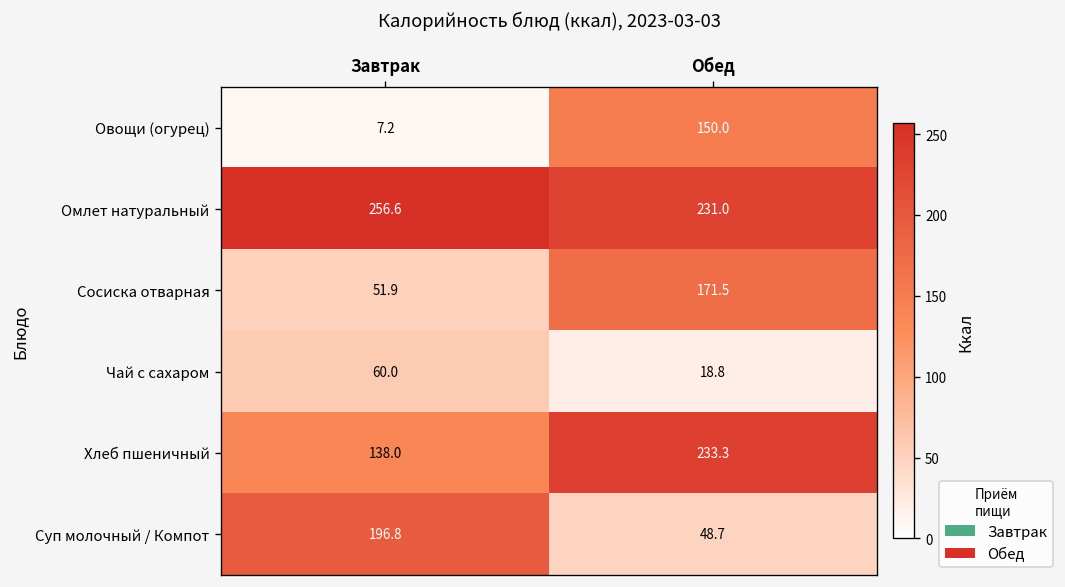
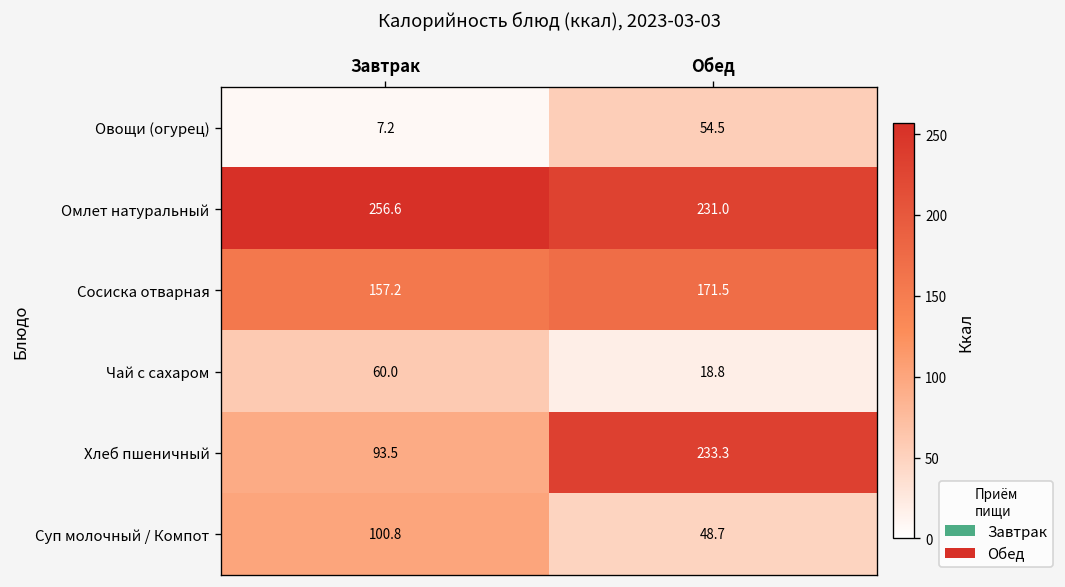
  {
    "Овощи (огурец)": {
      "Завтрак": 7.2,
-     "Обед": 150.0
+     "Обед": 54.5
    },
    "Омлет натуральный": {
      "Завтрак": 256.6,
      "Обед": 231.0
    },
    "Сосиска отварная": {
-     "Завтрак": 51.9,
+     "Завтрак": 157.2,
      "Обед": 171.5
    },
    "Чай с сахаром": {
      "Завтрак": 60.0,
      "Обед": 18.8
    },
    "Хлеб пшеничный": {
-     "Завтрак": 138.0,
+     "Завтрак": 93.5,
      "Обед": 233.3
    },
    "Суп молочный / Компот": {
-     "Завтрак": 196.8,
+     "Завтрак": 100.8,
      "Обед": 48.7
    }
  }
